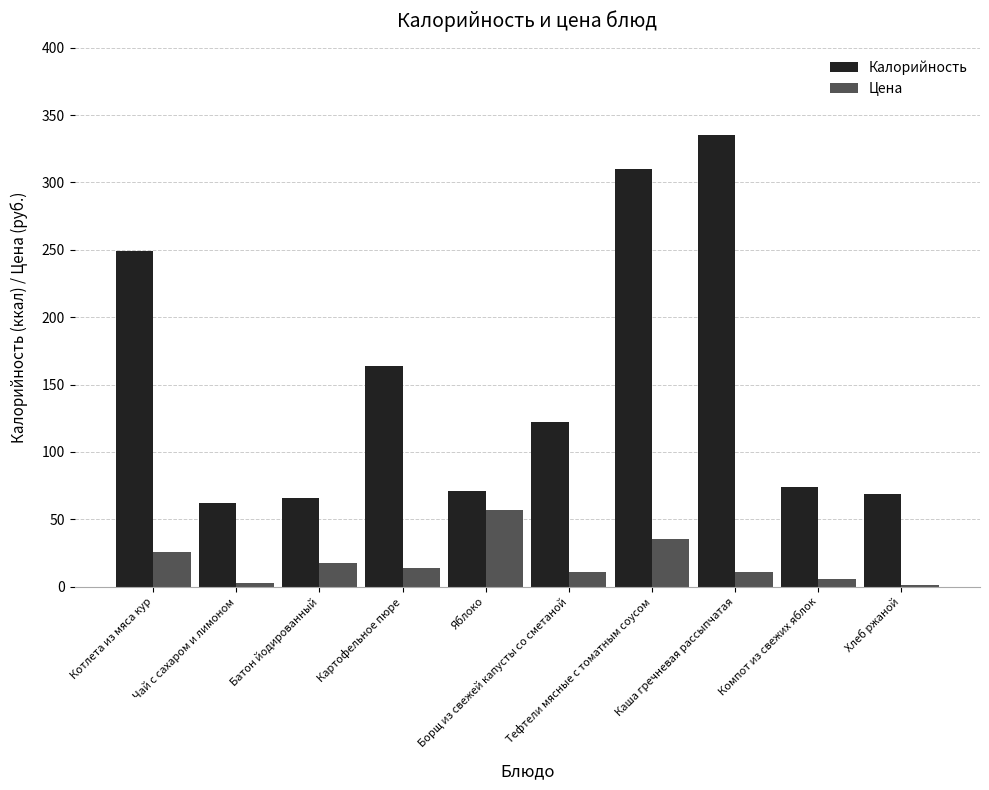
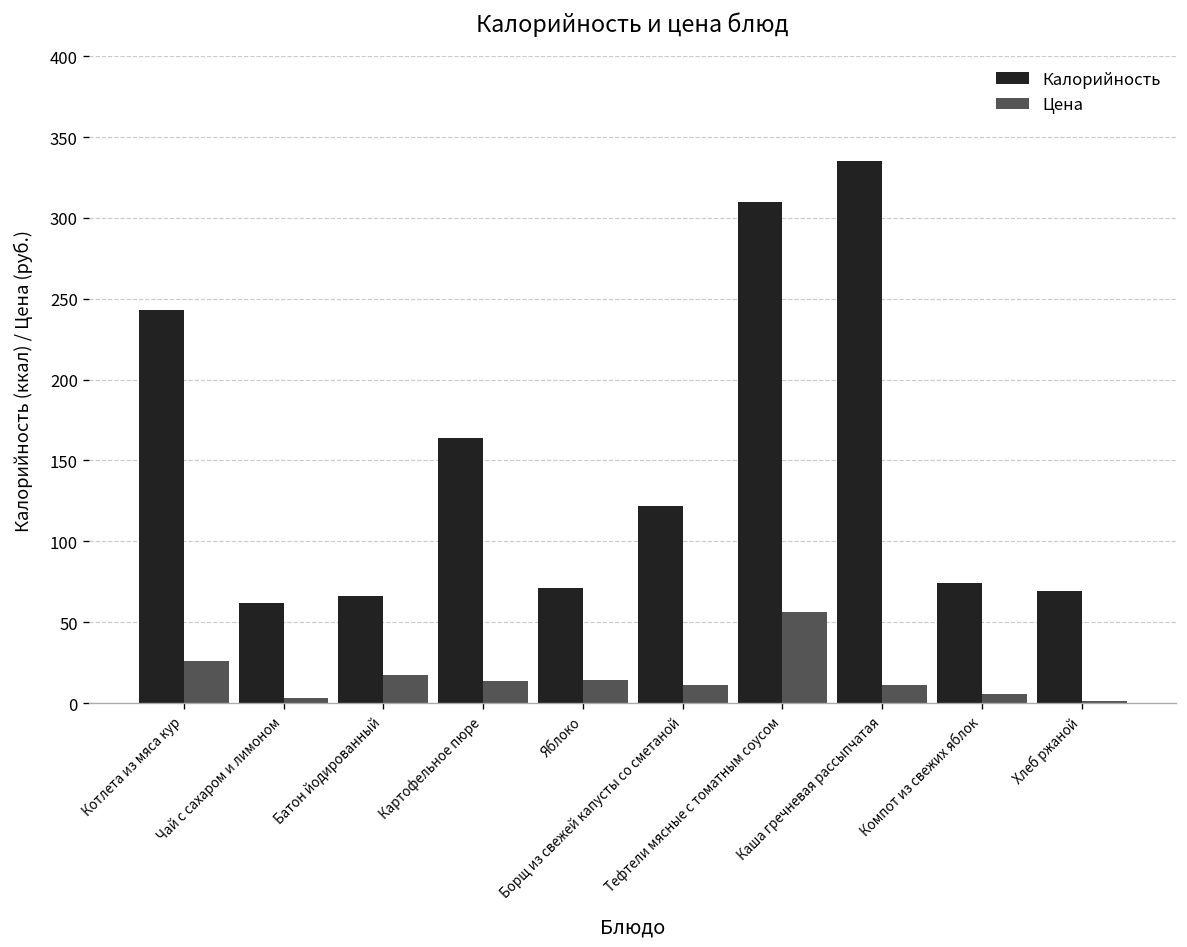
  {
    "Калорийность": {
-     "Котлета из мяса кур": 249,
+     "Котлета из мяса кур": 243,
      "Чай с сахаром и лимоном": 62,
      "Батон йодированный": 66,
      "Картофельное пюре": 164,
      "Яблоко": 71,
      "Борщ из свежей капусты со сметаной": 122,
      "Тефтели мясные с томатным соусом": 310,
      "Каша гречневая рассыпчатая": 335,
      "Компот из свежих яблок": 74,
      "Хлеб ржаной": 69
    },
    "Цена": {
      "Котлета из мяса кур": 26,
      "Чай с сахаром и лимоном": 3,
      "Батон йодированный": 17,
      "Картофельное пюре": 14,
-     "Яблоко": 57,
+     "Яблоко": 15,
      "Борщ из свежей капусты со сметаной": 11,
-     "Тефтели мясные с томатным соусом": 36,
+     "Тефтели мясные с томатным соусом": 56,
      "Каша гречневая рассыпчатая": 11,
      "Компот из свежих яблок": 6
    }
  }
